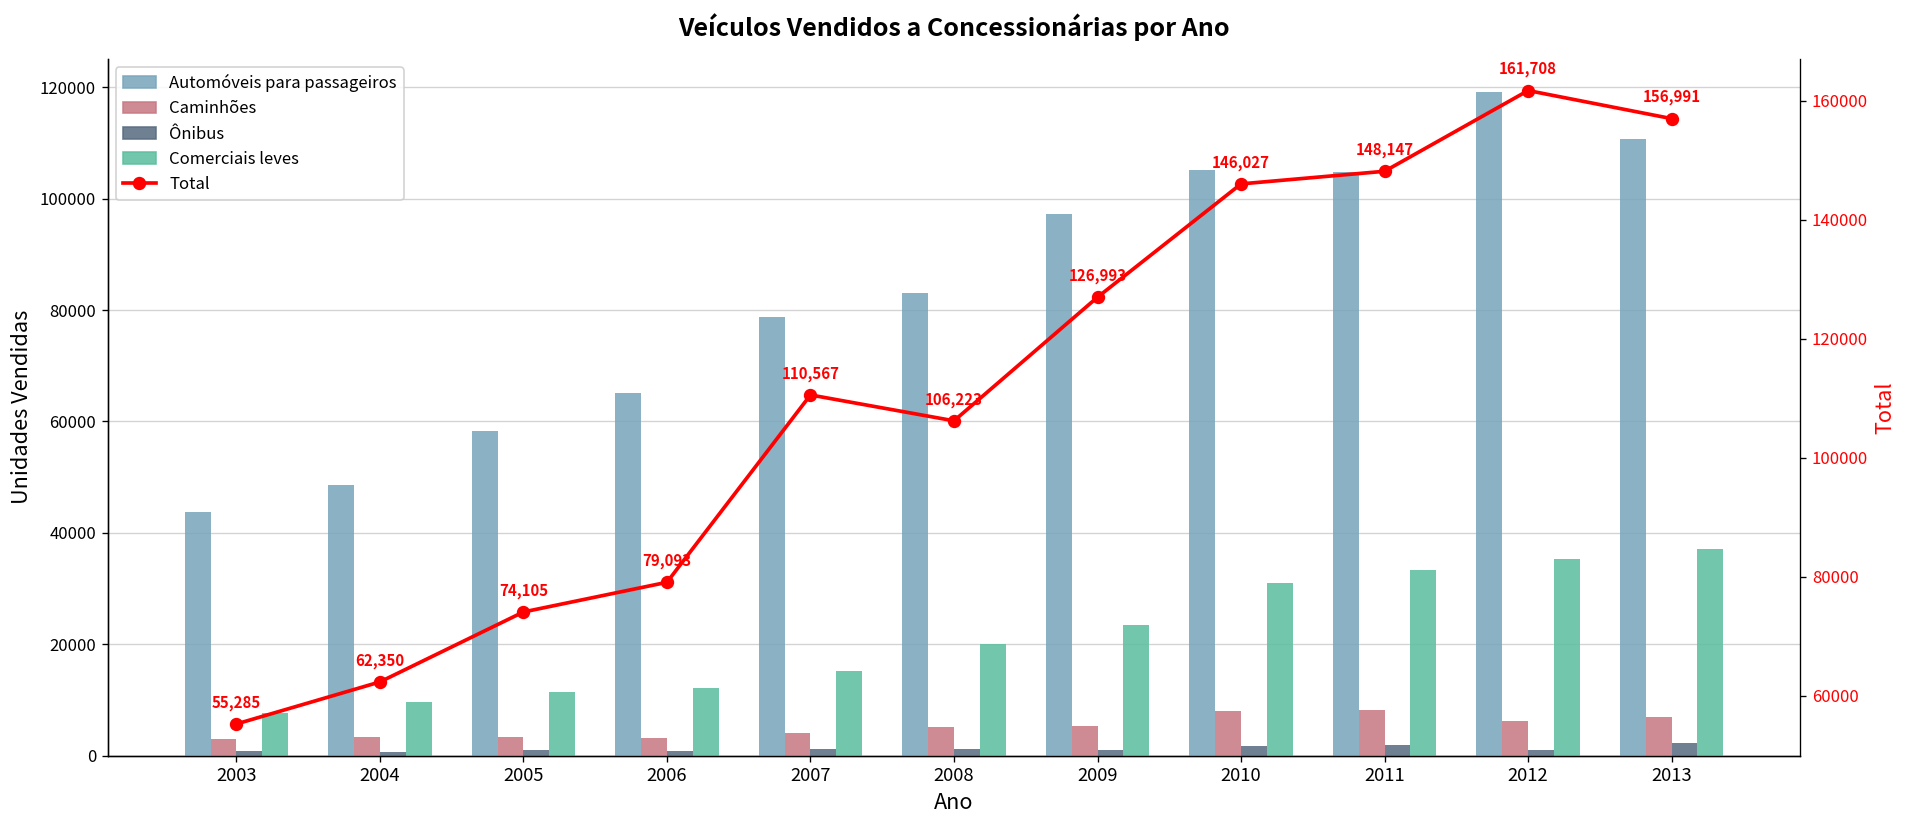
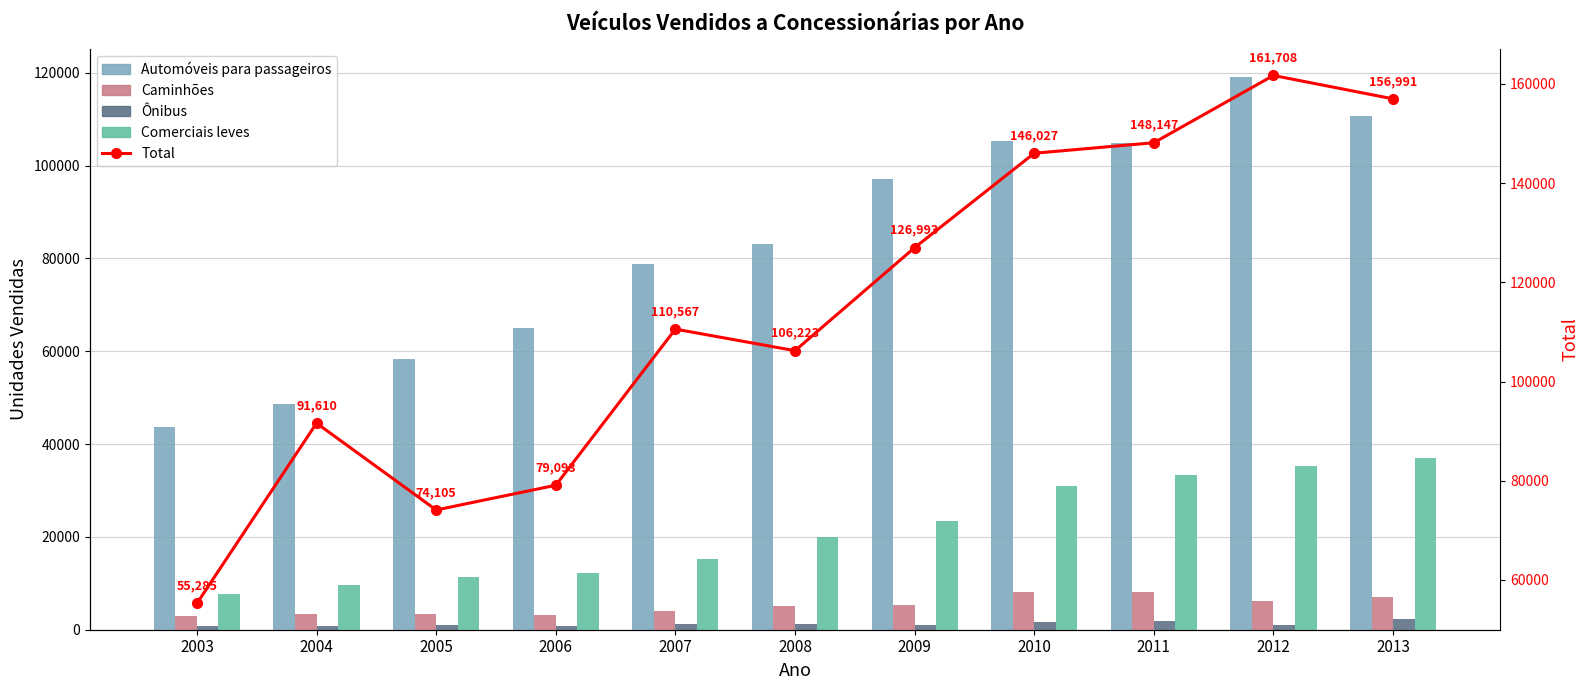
  {
    "Total": {
      "2003": "55,285",
-     "2004": "62,350",
+     "2004": "91,610",
      "2005": "74,105",
      "2006": "79,093",
      "2007": "110,567",
      "2008": "106,223",
      "2009": "126,993",
      "2010": "146,027",
      "2011": "148,147",
      "2012": "161,708",
      "2013": "156,991"
    }
  }
